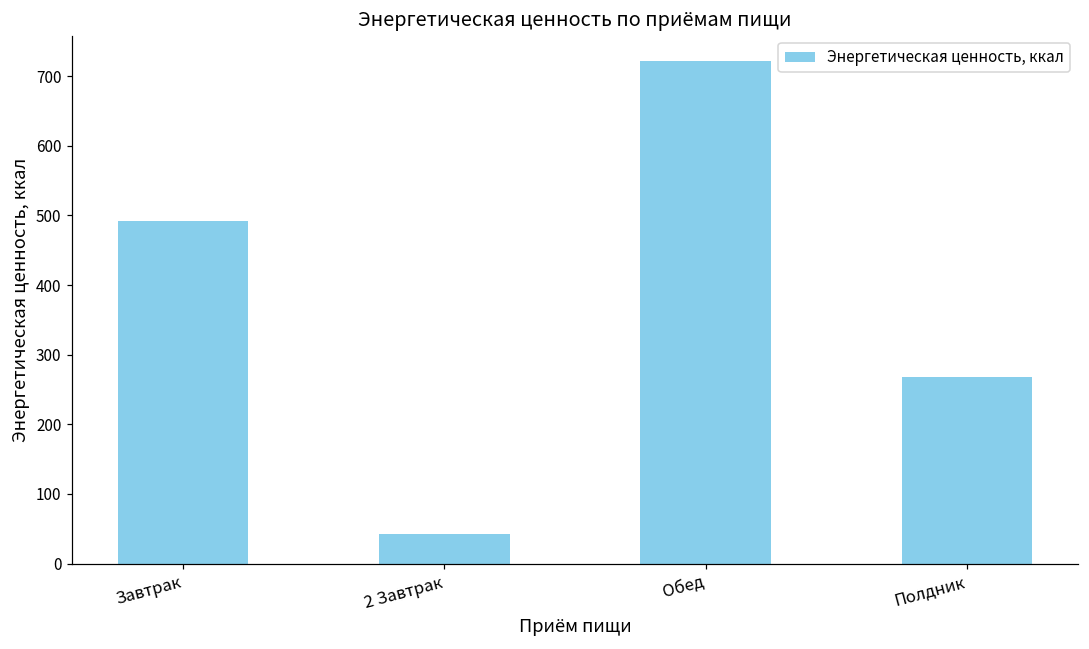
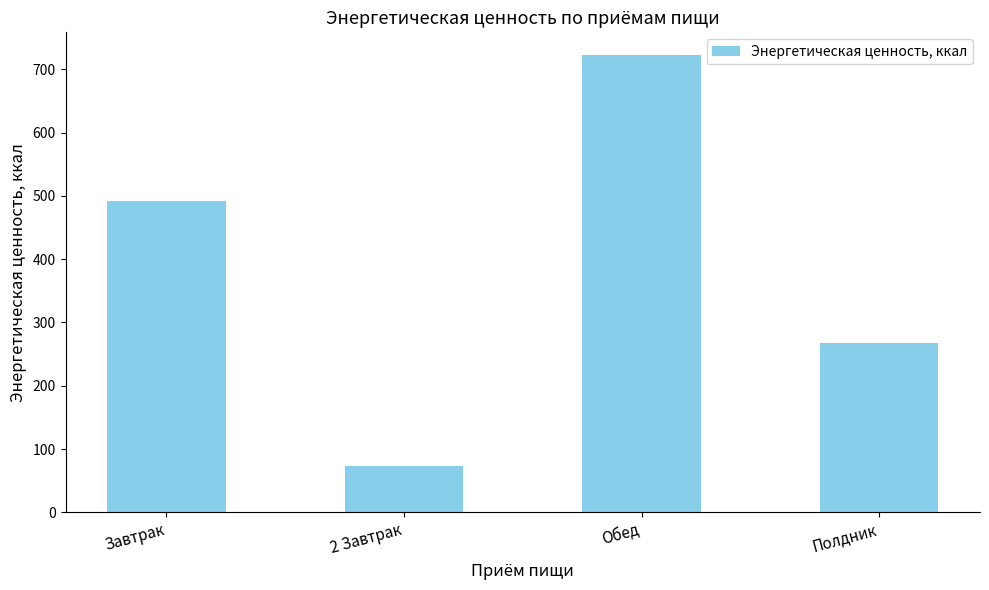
  {
    "Завтрак": 490,
-   "2 Завтрак": 40,
+   "2 Завтрак": 70,
    "Обед": 720,
    "Полдник": 270
  }
